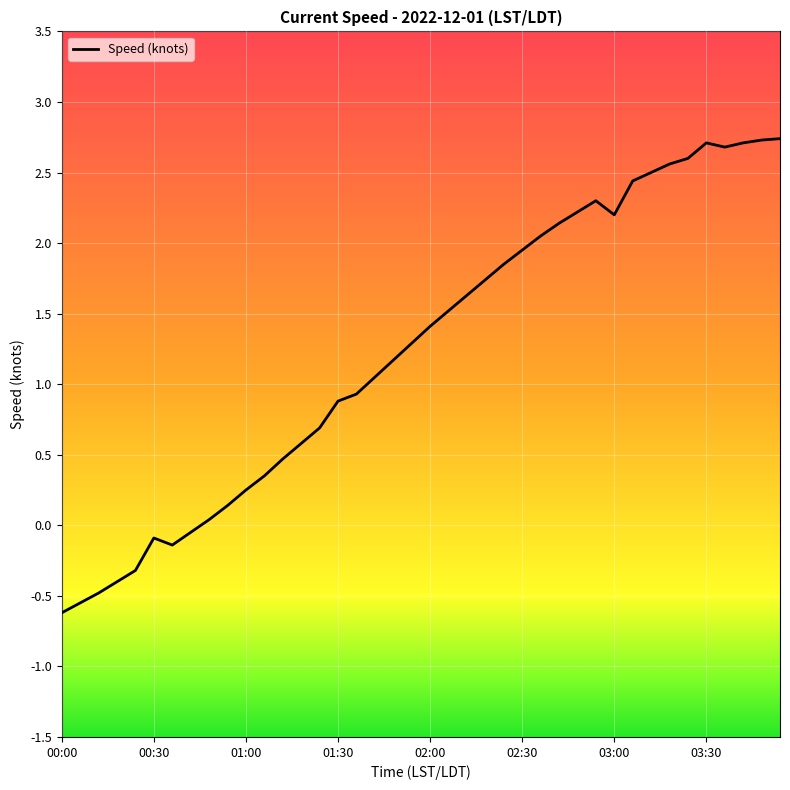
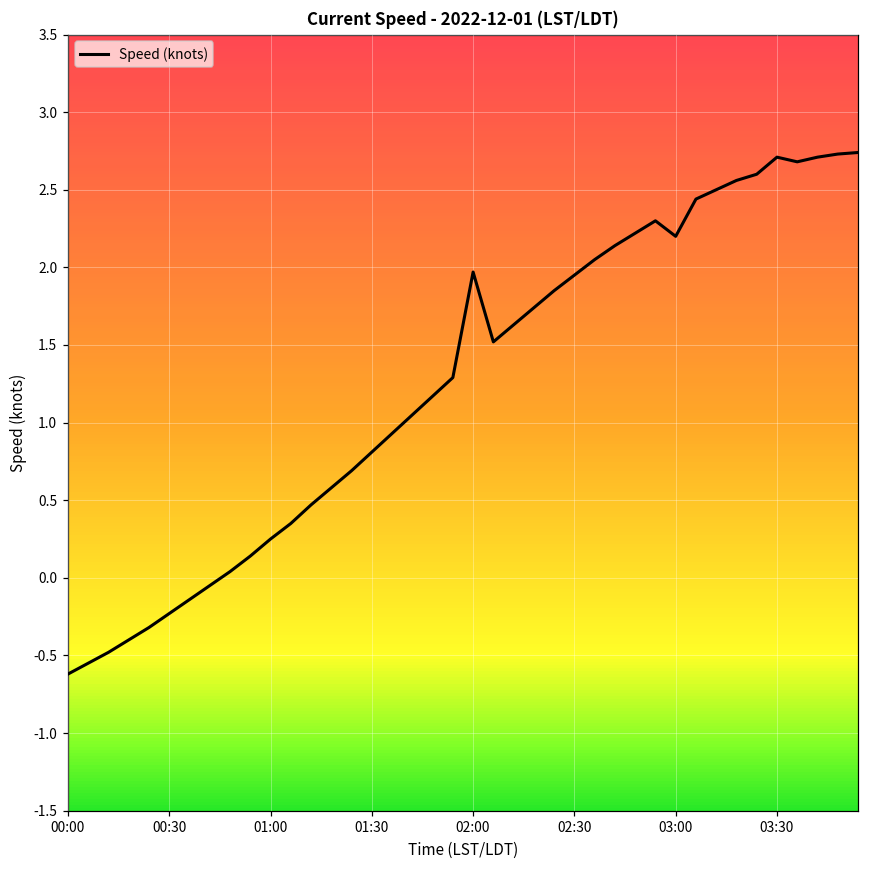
  {
    "00:00": -0.62,
-   "00:30": -0.09,
+   "00:30": -0.23,
    "01:00": 0.25,
-   "01:30": 0.88,
-   "02:00": 1.41,
+   "01:30": 0.81,
+   "02:00": 1.97,
    "02:30": 1.95,
    "03:00": 2.20,
    "03:30": 2.71
  }
